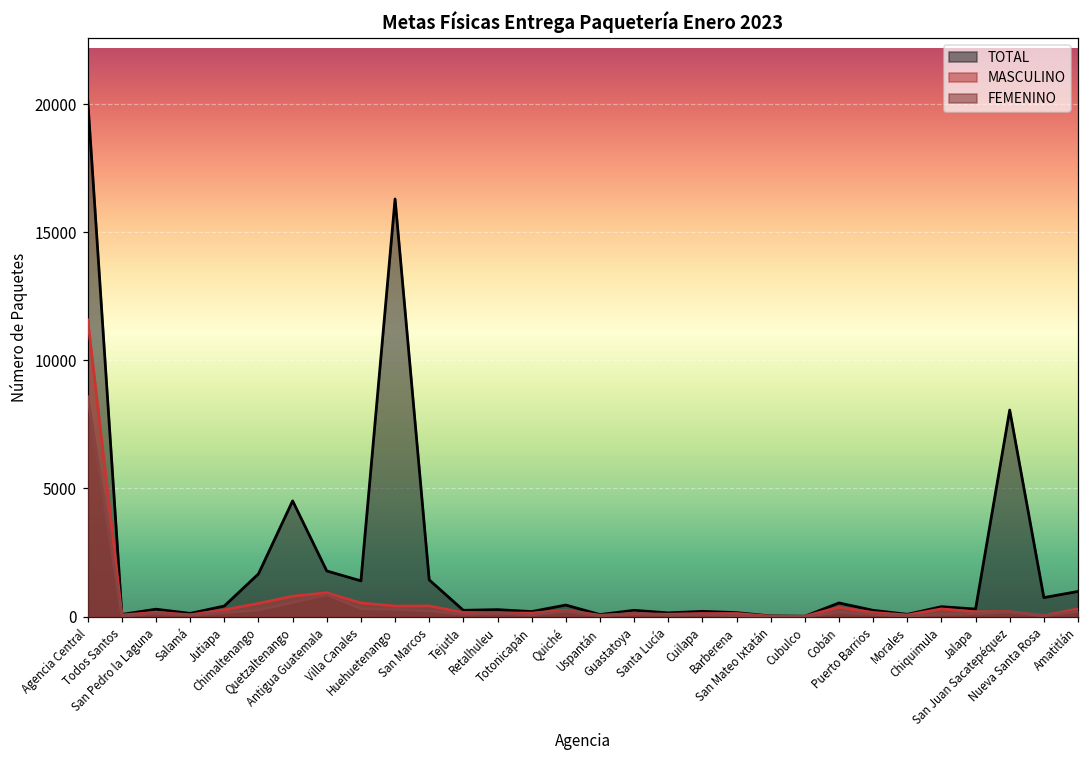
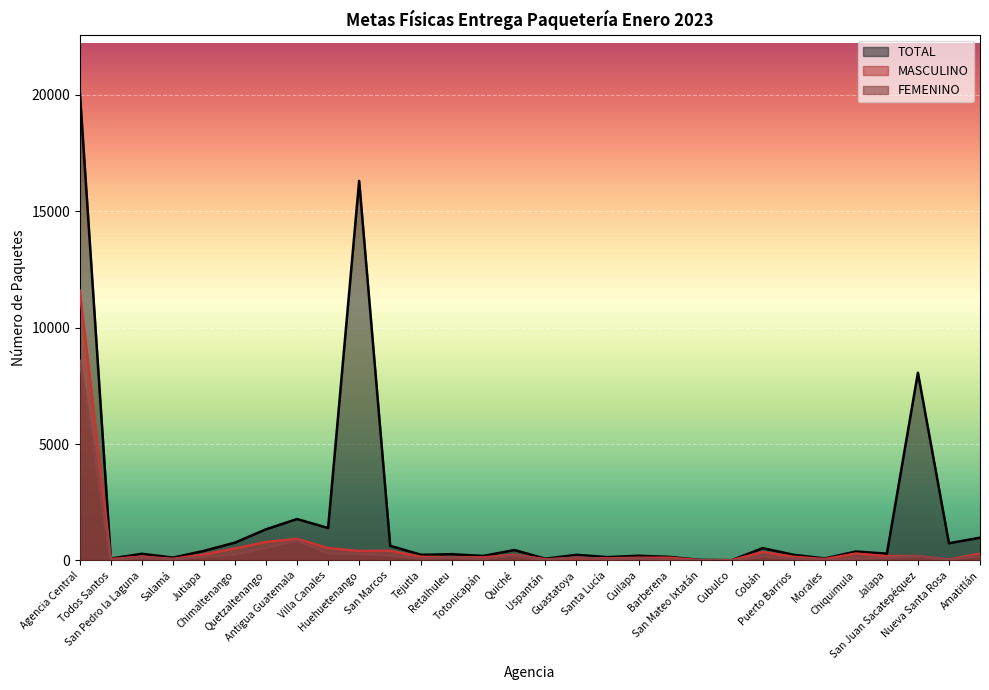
  {
    "TOTAL": {
      "Agencia Central": 20200,
      "San Pedro la Laguna": 300,
      "Jutiapa": 400,
-     "Chimaltenango": 1700,
-     "Quetzaltenango": 4500,
+     "Chimaltenango": 800,
+     "Quetzaltenango": 1300,
      "Antigua Guatemala": 1800,
      "Villa Canales": 1400,
      "Huehuetenango": 16300,
-     "San Marcos": 1400,
+     "San Marcos": 600,
      "Retalhuleu": 300,
      "Quiché": 400,
      "Cobán": 500,
      "San Juan Sacatepéquez": 8100,
      "Nueva Santa Rosa": 700,
      "Amatitlán": 1000
    }
  }
